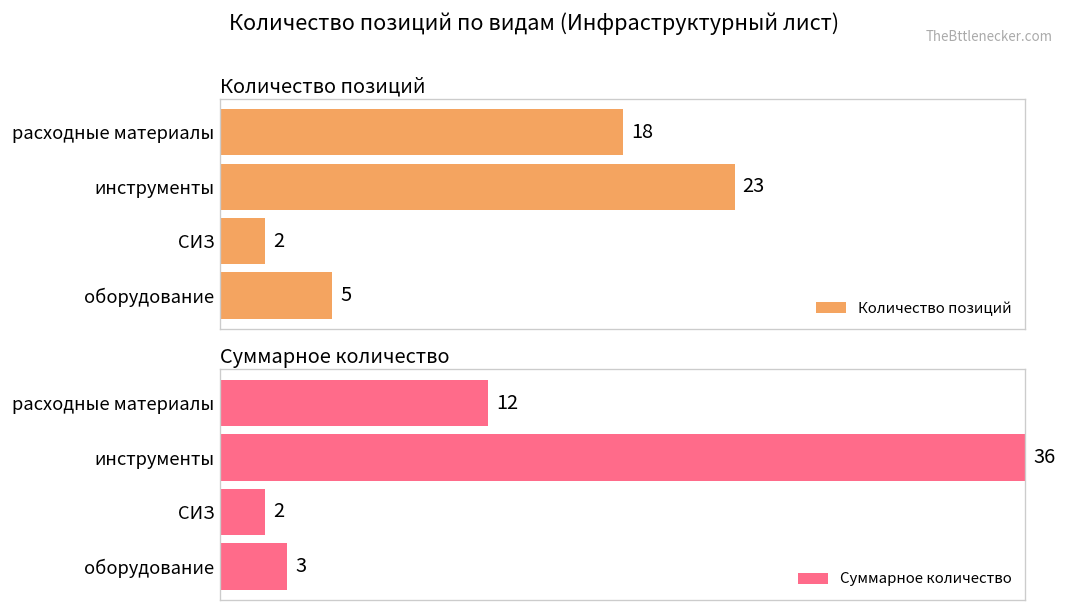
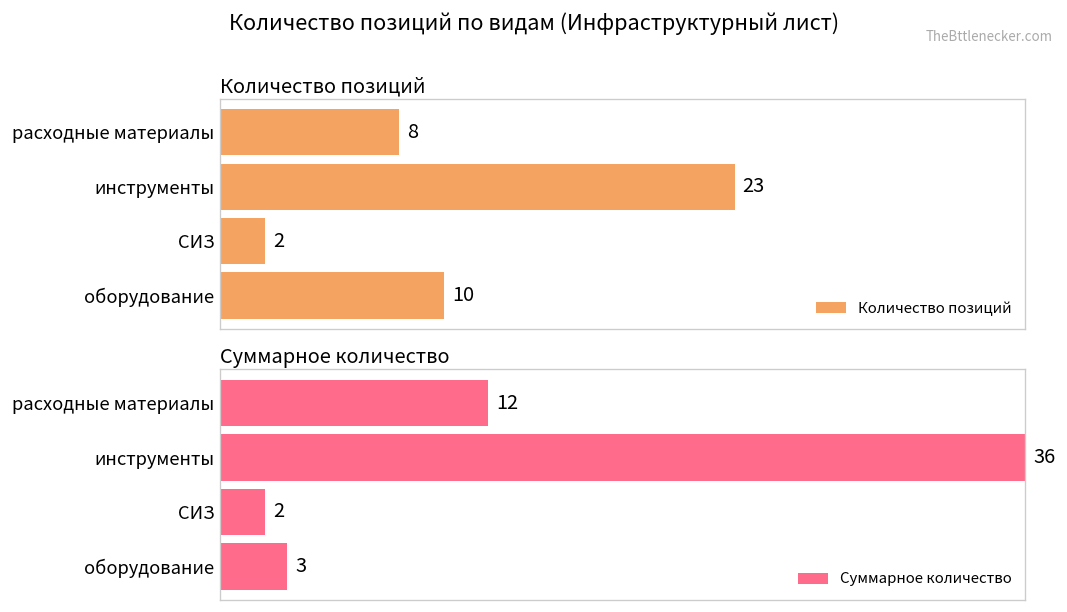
  {
    "Количество позиций": {
-     "расходные материалы": 18,
-     "оборудование": 5
+     "расходные материалы": 8,
+     "оборудование": 10
    }
  }
